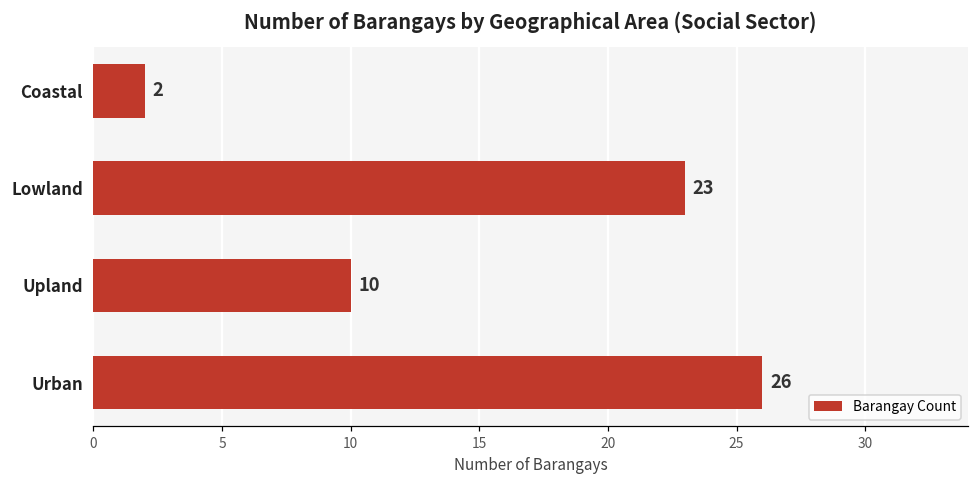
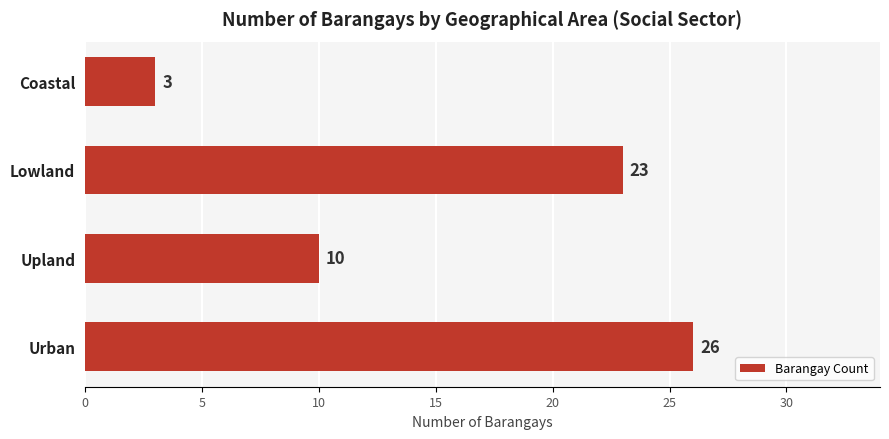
  {
-   "Coastal": 2,
+   "Coastal": 3,
    "Lowland": 23,
    "Upland": 10,
    "Urban": 26
  }
